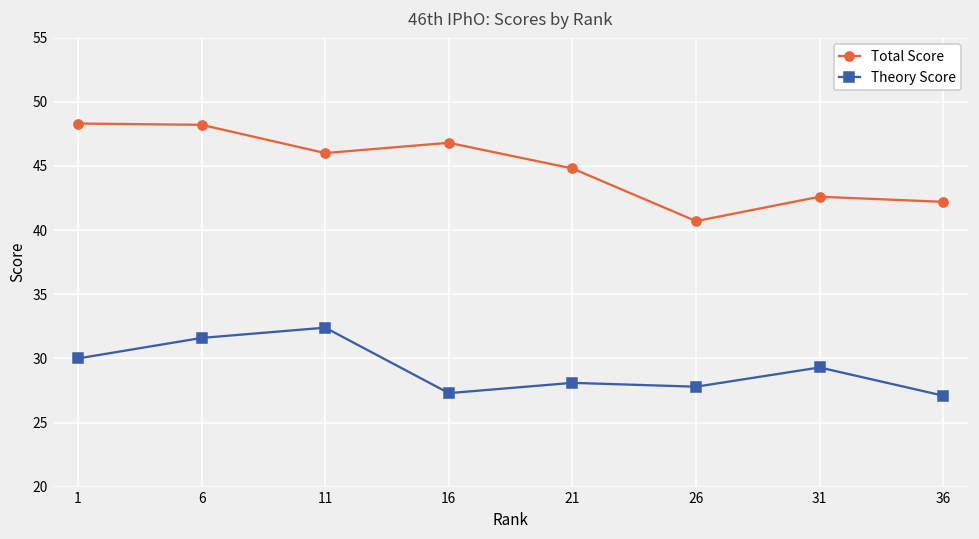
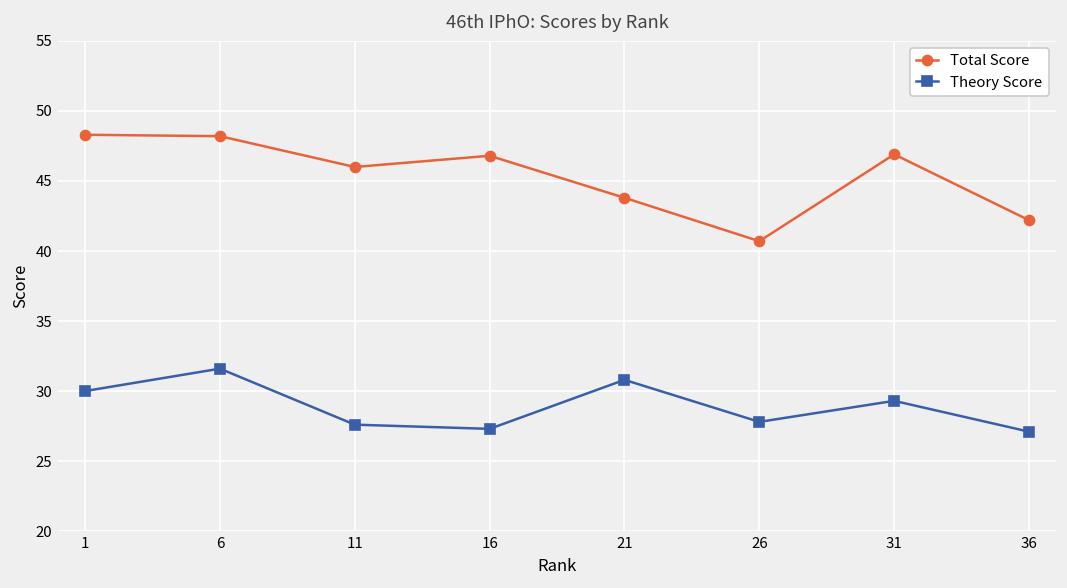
  {
    "Total Score": {
      "1": 48.3,
      "6": 48.2,
      "11": 46.0,
      "16": 46.8,
-     "21": 44.8,
+     "21": 43.8,
      "26": 40.7,
-     "31": 42.6,
+     "31": 46.9,
      "36": 42.2
    },
    "Theory Score": {
      "1": 30.0,
      "6": 31.6,
-     "11": 32.4,
+     "11": 27.6,
      "16": 27.3,
-     "21": 28.1,
+     "21": 30.8,
      "26": 27.8,
      "31": 29.3,
      "36": 27.1
    }
  }
